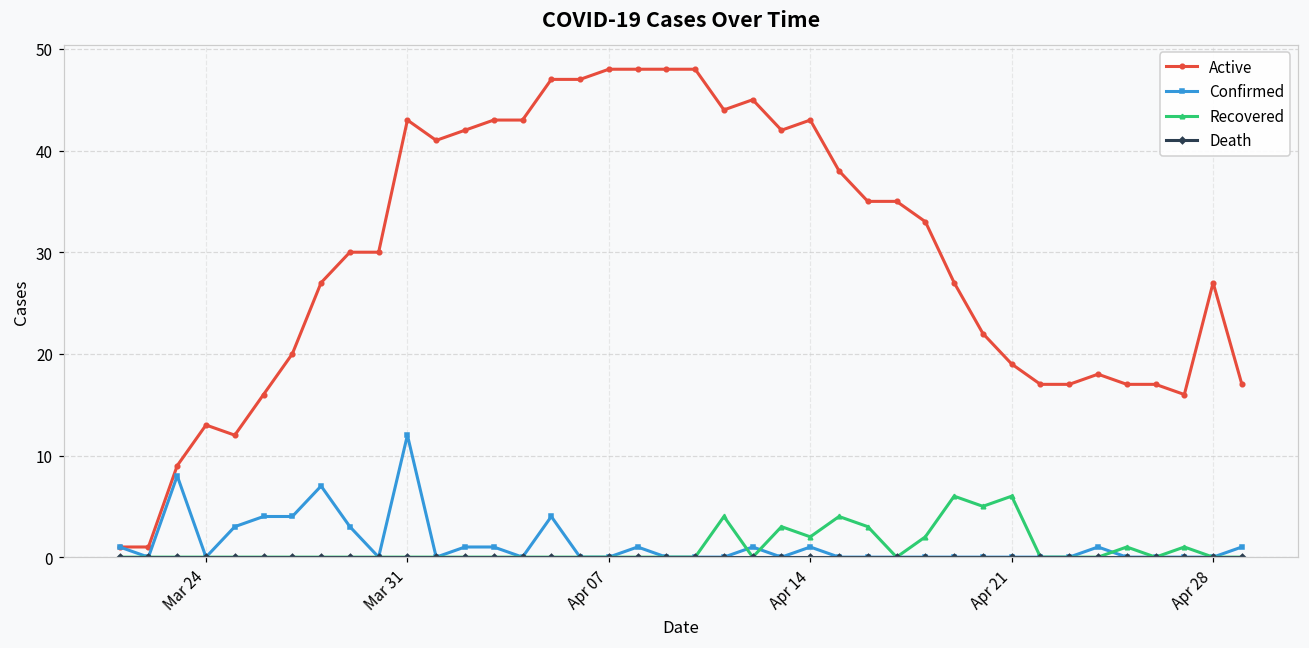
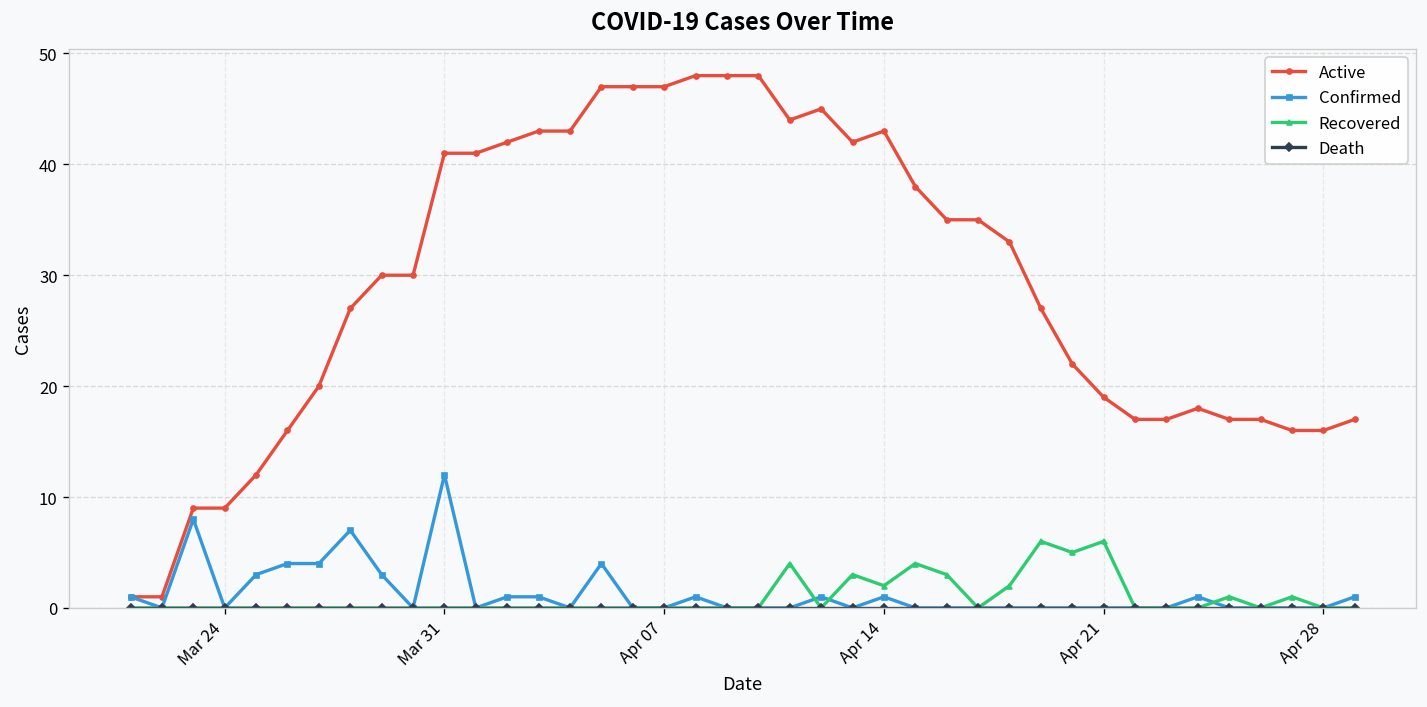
  {
    "Active": {
-     "Mar 24": 13,
-     "Mar 31": 43,
-     "Apr 07": 48,
+     "Mar 24": 9,
+     "Mar 31": 41,
+     "Apr 07": 47,
      "Apr 14": 43,
      "Apr 21": 19,
-     "Apr 28": 27
+     "Apr 28": 16
    },
    "Confirmed": {
      "Mar 31": 12,
      "Apr 14": 1
    },
    "Recovered": {
      "Apr 14": 2,
      "Apr 21": 6
    },
    "Death": {
      "Apr 14": 0
    }
  }
